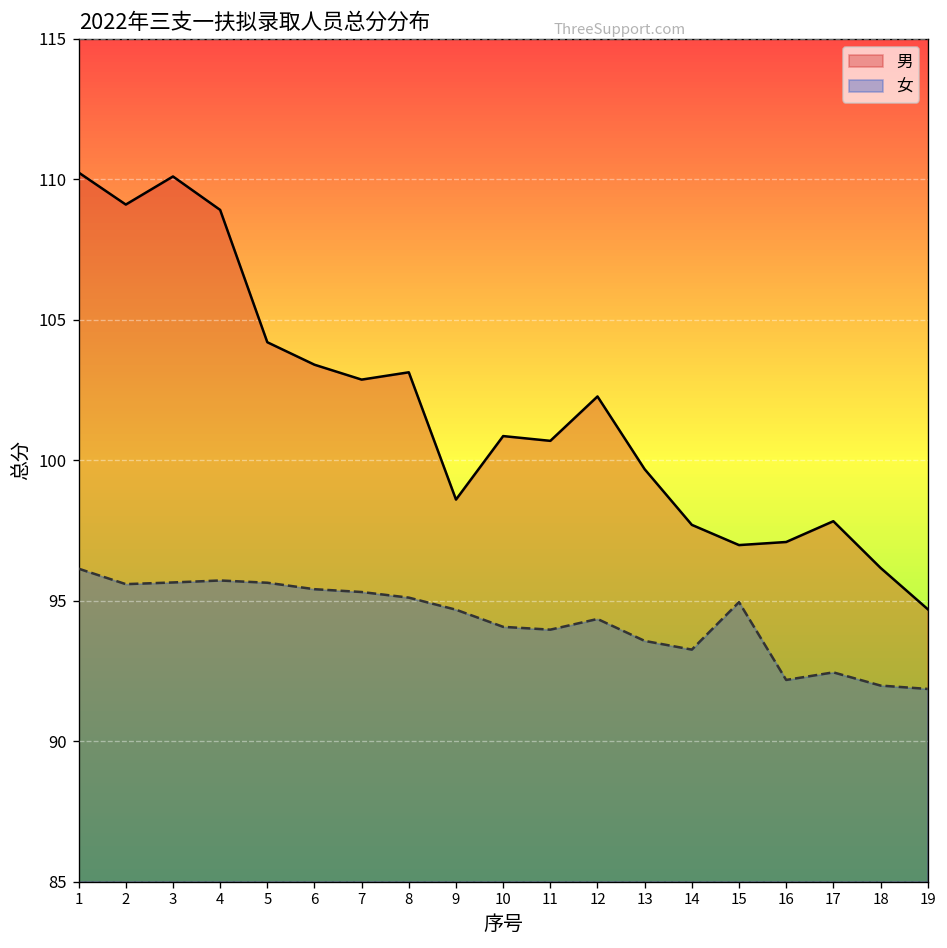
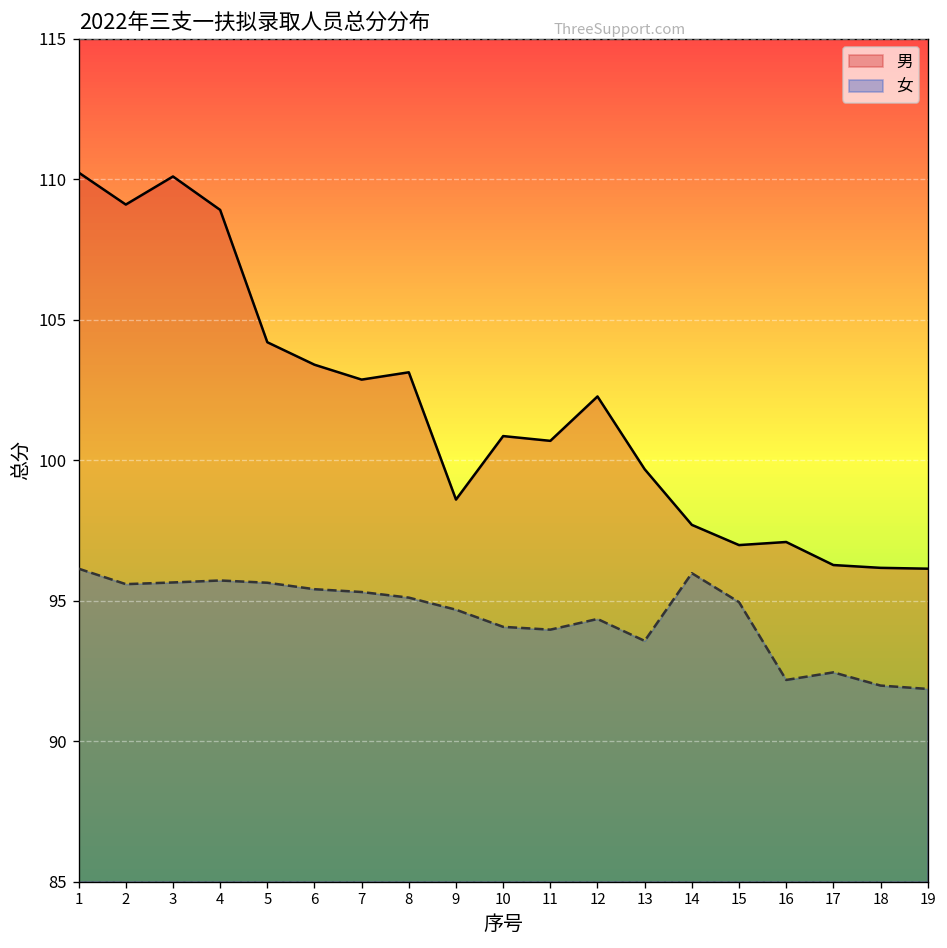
  {
    "男": {
      "1": 110.2,
      "2": 109.1,
      "3": 110.1,
      "4": 108.9,
      "5": 104.2,
      "6": 103.4,
      "7": 102.9,
      "8": 103.1,
      "9": 98.6,
      "10": 100.9,
      "11": 100.7,
      "12": 102.3,
      "13": 99.7,
      "14": 97.7,
      "15": 97.0,
      "16": 97.1,
-     "17": 97.8,
+     "17": 96.3,
      "18": 96.2,
-     "19": 94.7
+     "19": 96.1
    },
    "女": {
      "1": 96.1,
      "2": 95.6,
      "3": 95.7,
      "4": 95.7,
      "5": 95.6,
      "6": 95.4,
      "7": 95.3,
      "8": 95.1,
      "9": 94.7,
      "10": 94.1,
      "11": 94.0,
      "12": 94.4,
      "13": 93.6,
-     "14": 93.3,
+     "14": 96.0,
      "15": 95.0,
      "16": 92.2,
      "17": 92.5,
      "18": 92.0,
      "19": 91.9
    }
  }
